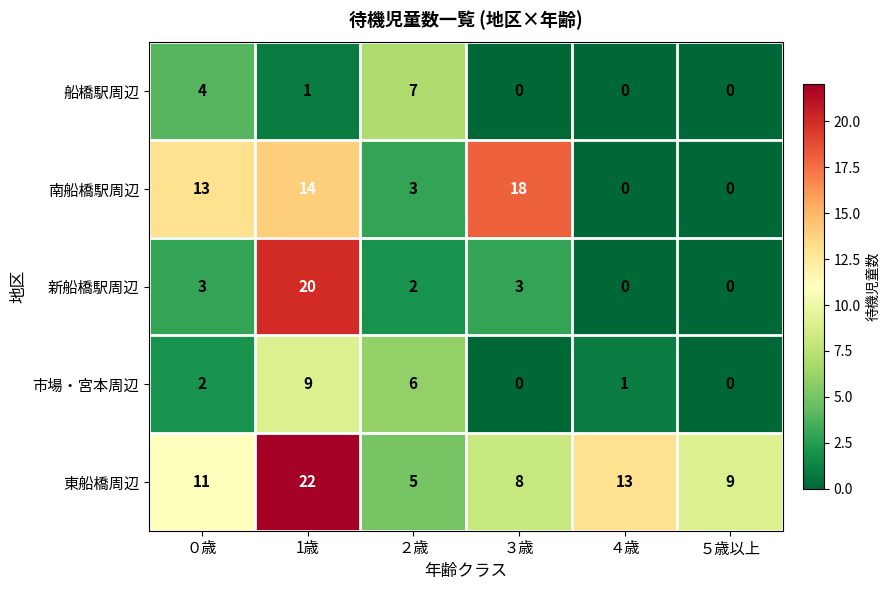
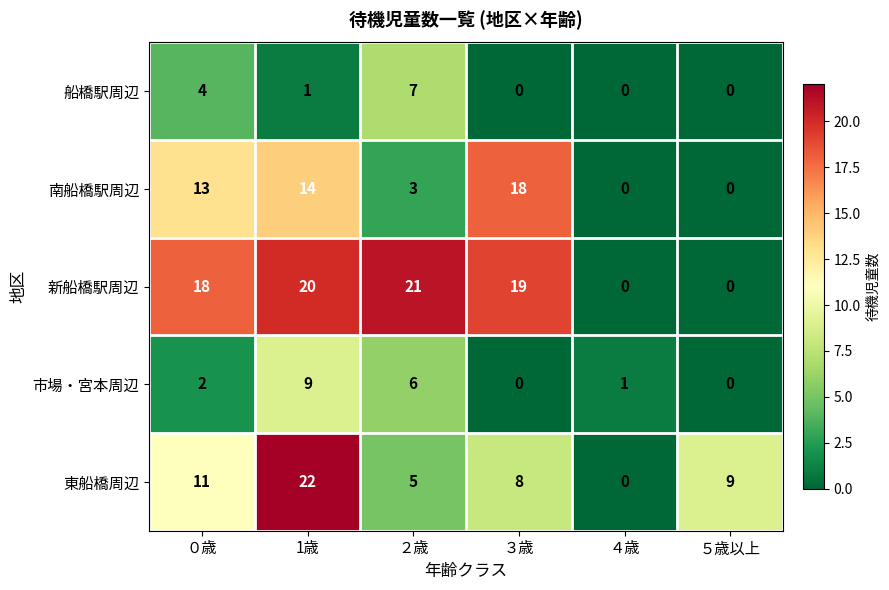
  {
    "船橋駅周辺": {
      "０歳": 4,
      "1歳": 1,
      "２歳": 7,
      "３歳": 0,
      "４歳": 0,
      "５歳以上": 0
    },
    "南船橋駅周辺": {
      "０歳": 13,
      "1歳": 14,
      "２歳": 3,
      "３歳": 18,
      "４歳": 0,
      "５歳以上": 0
    },
    "新船橋駅周辺": {
-     "０歳": 3,
+     "０歳": 18,
      "1歳": 20,
-     "２歳": 2,
-     "３歳": 3,
+     "２歳": 21,
+     "３歳": 19,
      "４歳": 0,
      "５歳以上": 0
    },
    "市場・宮本周辺": {
      "０歳": 2,
      "1歳": 9,
      "２歳": 6,
      "３歳": 0,
      "４歳": 1,
      "５歳以上": 0
    },
    "東船橋周辺": {
      "０歳": 11,
      "1歳": 22,
      "２歳": 5,
      "３歳": 8,
-     "４歳": 13,
+     "４歳": 0,
      "５歳以上": 9
    }
  }
